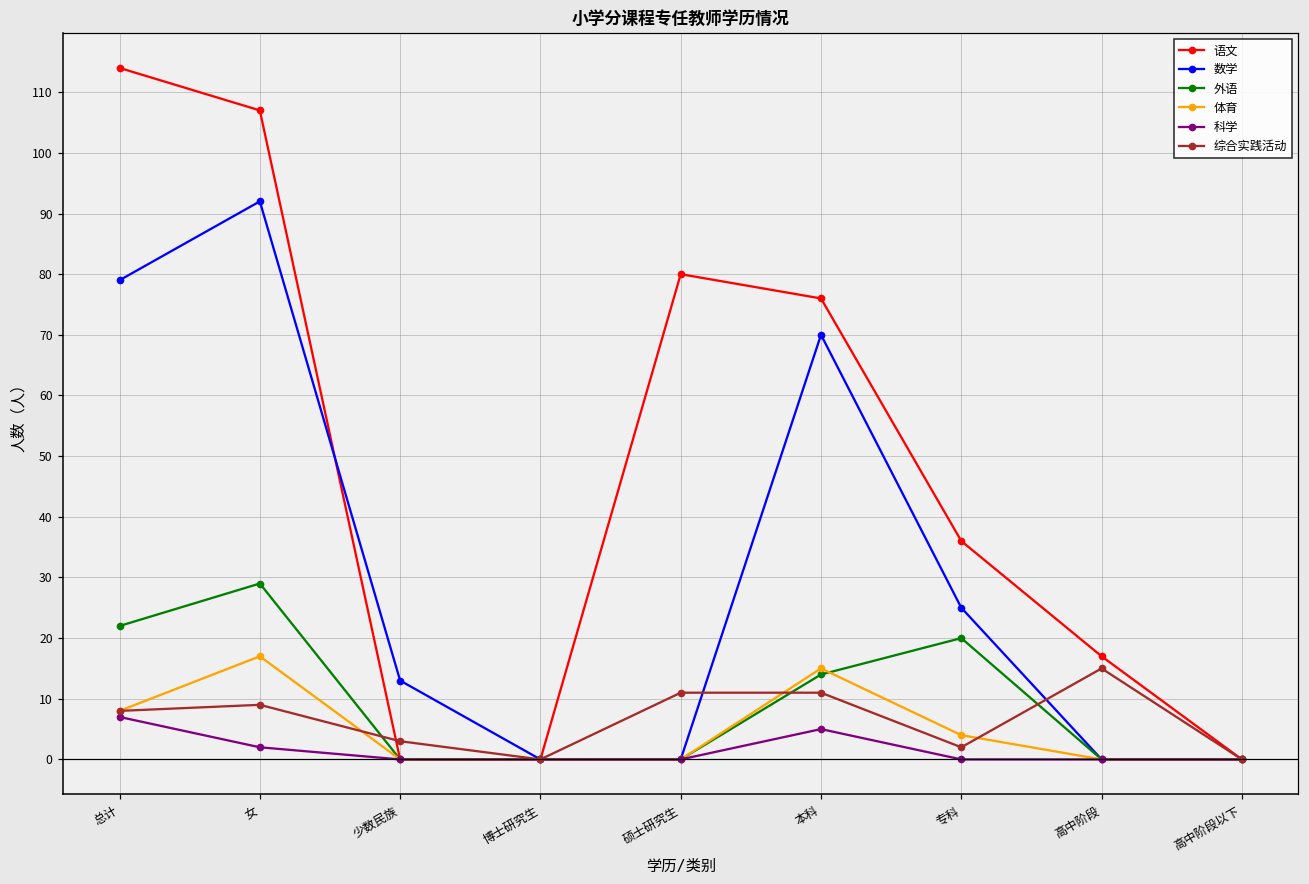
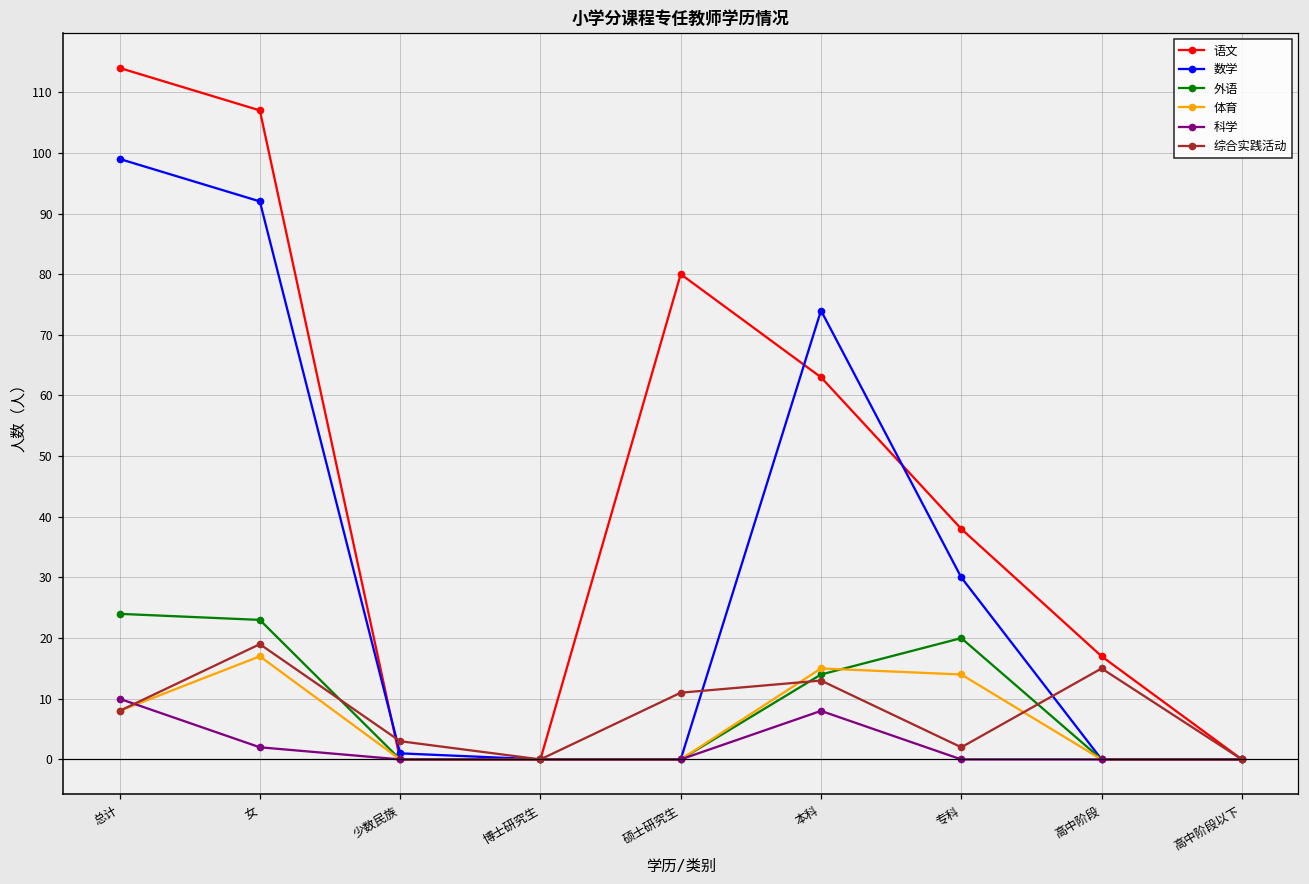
  {
    "语文": {
      "总计": 114,
      "女": 107,
      "硕士研究生": 80,
-     "本科": 76,
-     "专科": 36,
+     "本科": 63,
+     "专科": 38,
      "高中阶段": 17
    },
    "数学": {
-     "总计": 79,
+     "总计": 99,
      "女": 92,
-     "少数民族": 13,
-     "本科": 70,
-     "专科": 25
+     "少数民族": 1,
+     "本科": 74,
+     "专科": 30
    },
    "外语": {
-     "总计": 22,
-     "女": 29,
+     "总计": 24,
+     "女": 23,
      "本科": 14,
      "专科": 20
    },
    "体育": {
      "女": 17,
      "本科": 15,
-     "专科": 4
+     "专科": 14
    },
    "科学": {
-     "总计": 7,
+     "总计": 10,
      "女": 2,
-     "本科": 5,
+     "本科": 8,
      "专科": 0
    },
    "综合实践活动": {
-     "女": 9,
+     "女": 19,
      "少数民族": 3,
      "硕士研究生": 11,
-     "本科": 11,
+     "本科": 13,
      "专科": 2,
      "高中阶段": 15
    }
  }
